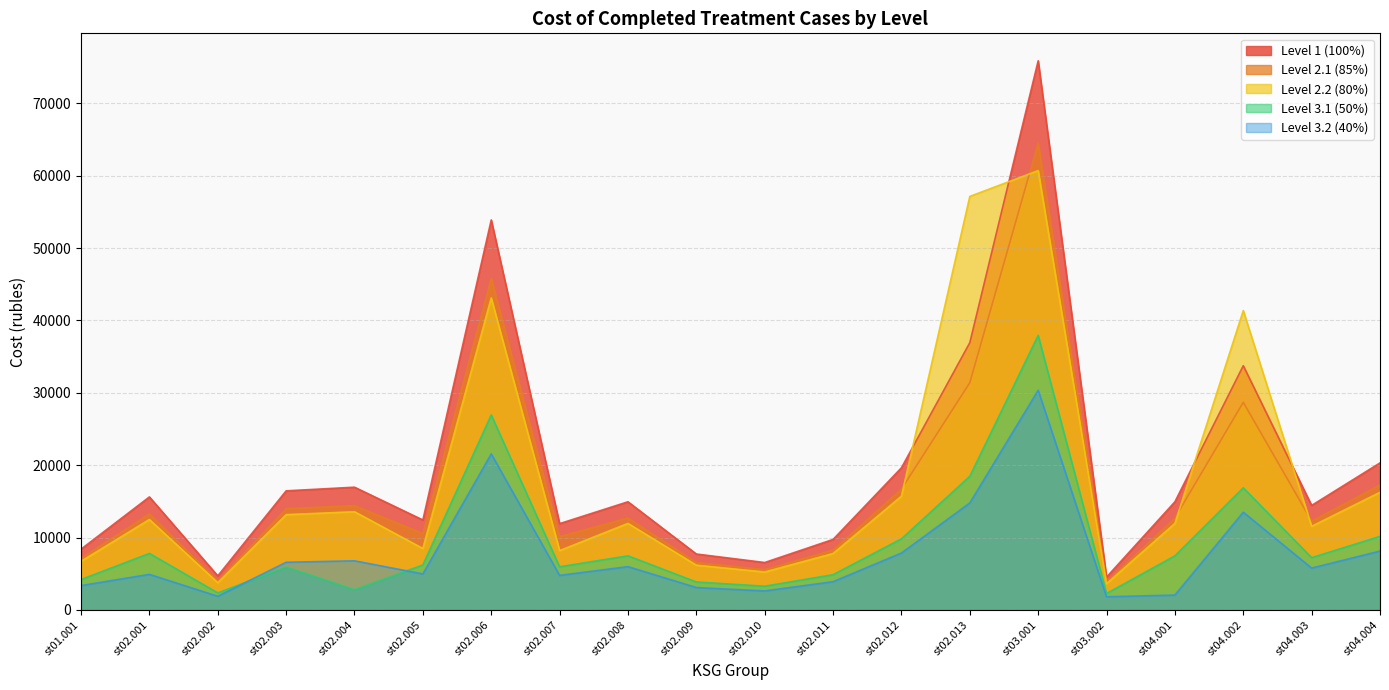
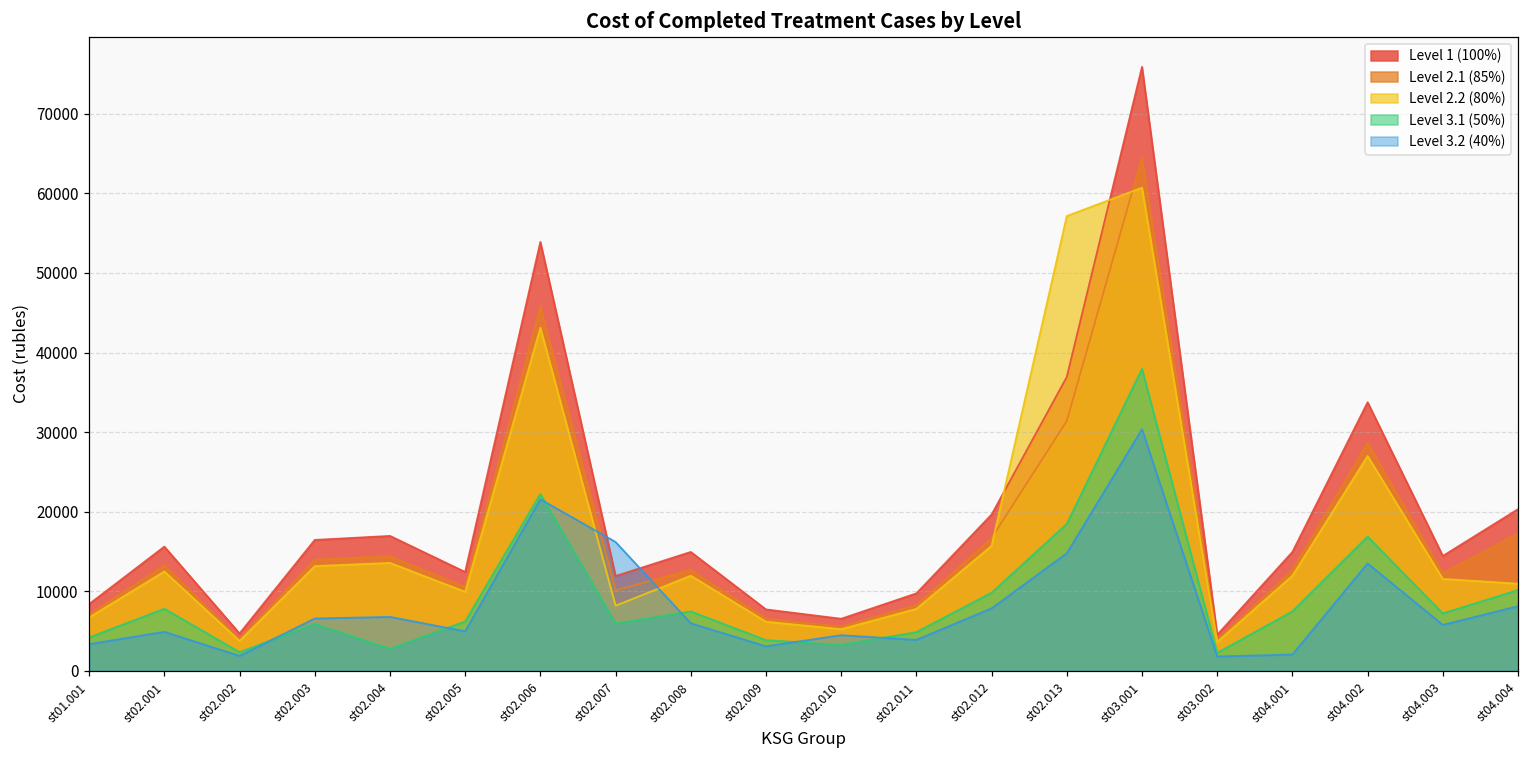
  {
    "Level 2.2 (80%)": {
      "st01.001": 7000,
      "st02.001": 12000,
      "st02.003": 13000,
      "st02.004": 14000,
-     "st02.005": 8000,
+     "st02.005": 10000,
      "st02.006": 43000,
      "st02.007": 8000,
      "st02.008": 12000,
      "st02.009": 6000,
      "st02.011": 8000,
      "st02.012": 16000,
      "st02.013": 57000,
      "st03.001": 61000,
      "st04.001": 12000,
-     "st04.002": 41000,
+     "st04.002": 27000,
      "st04.003": 12000,
-     "st04.004": 16000
+     "st04.004": 11000
    },
    "Level 3.1 (50%)": {
      "st01.001": 4000,
      "st02.001": 8000,
      "st02.002": 2000,
      "st02.003": 6000,
      "st02.004": 3000,
      "st02.005": 6000,
-     "st02.006": 27000,
+     "st02.006": 22000,
      "st02.007": 6000,
      "st02.008": 7000,
      "st02.009": 4000,
      "st02.010": 3000,
      "st02.011": 5000,
      "st02.012": 10000,
      "st02.013": 18000,
      "st03.001": 38000,
      "st03.002": 2000,
      "st04.001": 7000,
      "st04.002": 17000,
      "st04.003": 7000,
      "st04.004": 10000
    },
    "Level 3.2 (40%)": {
      "st01.001": 3000,
      "st02.001": 5000,
      "st02.002": 2000,
      "st02.003": 7000,
      "st02.004": 7000,
      "st02.005": 5000,
      "st02.006": 22000,
-     "st02.007": 5000,
+     "st02.007": 16000,
      "st02.008": 6000,
      "st02.009": 3000,
-     "st02.010": 3000,
+     "st02.010": 4000,
      "st02.011": 4000,
      "st02.012": 8000,
      "st02.013": 15000,
      "st03.001": 30000,
      "st03.002": 2000,
      "st04.001": 2000,
      "st04.002": 13000,
      "st04.003": 6000,
      "st04.004": 8000
    }
  }
